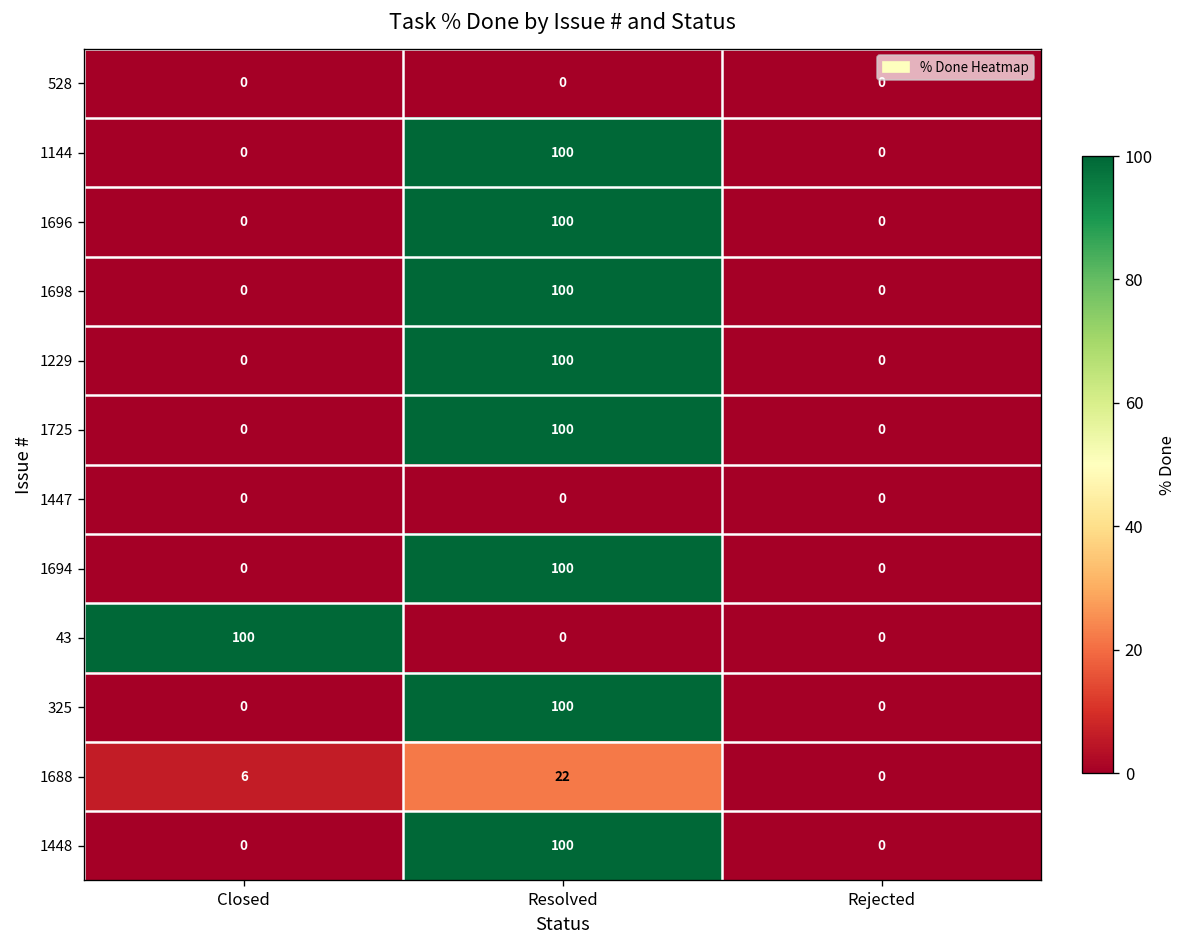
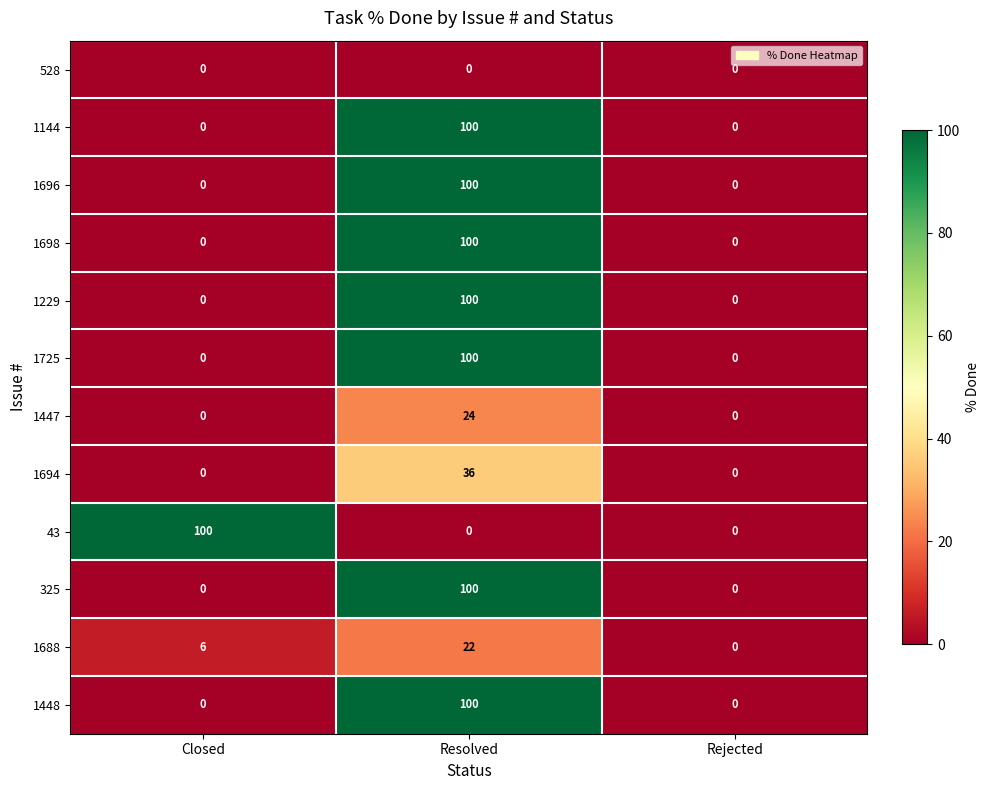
  {
    "528": {
      "Closed": 0,
      "Resolved": 0
    },
    "1144": {
      "Closed": 0,
      "Resolved": 100,
      "Rejected": 0
    },
    "1696": {
      "Closed": 0,
      "Resolved": 100,
      "Rejected": 0
    },
    "1698": {
      "Closed": 0,
      "Resolved": 100,
      "Rejected": 0
    },
    "1229": {
      "Closed": 0,
      "Resolved": 100,
      "Rejected": 0
    },
    "1725": {
      "Closed": 0,
      "Resolved": 100,
      "Rejected": 0
    },
    "1447": {
      "Closed": 0,
-     "Resolved": 0,
+     "Resolved": 24,
      "Rejected": 0
    },
    "1694": {
      "Closed": 0,
-     "Resolved": 100,
+     "Resolved": 36,
      "Rejected": 0
    },
    "43": {
      "Closed": 100,
      "Resolved": 0,
      "Rejected": 0
    },
    "325": {
      "Closed": 0,
      "Resolved": 100,
      "Rejected": 0
    },
    "1688": {
      "Closed": 6,
      "Resolved": 22,
      "Rejected": 0
    },
    "1448": {
      "Closed": 0,
      "Resolved": 100,
      "Rejected": 0
    }
  }
